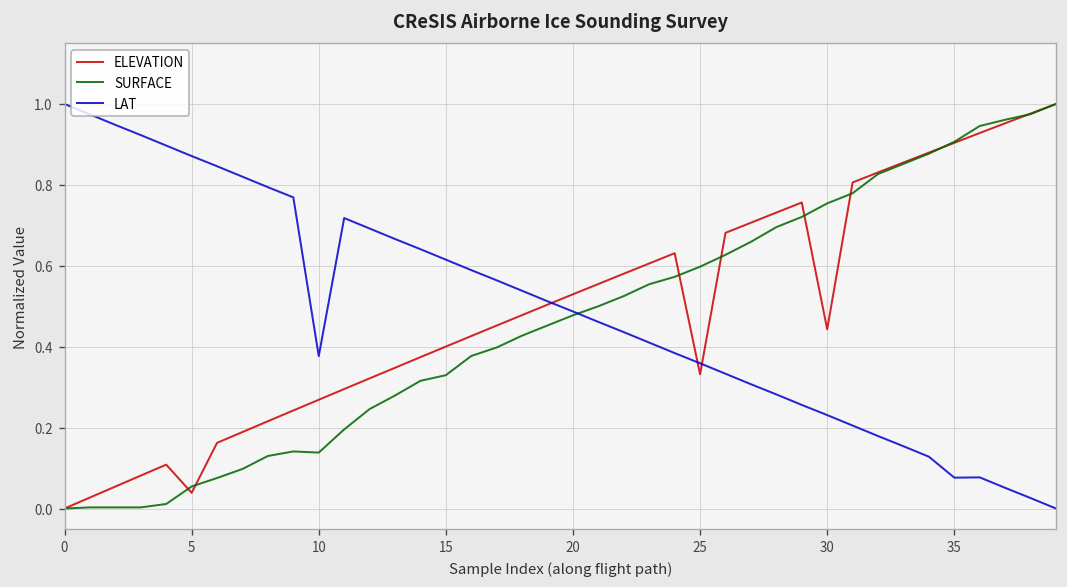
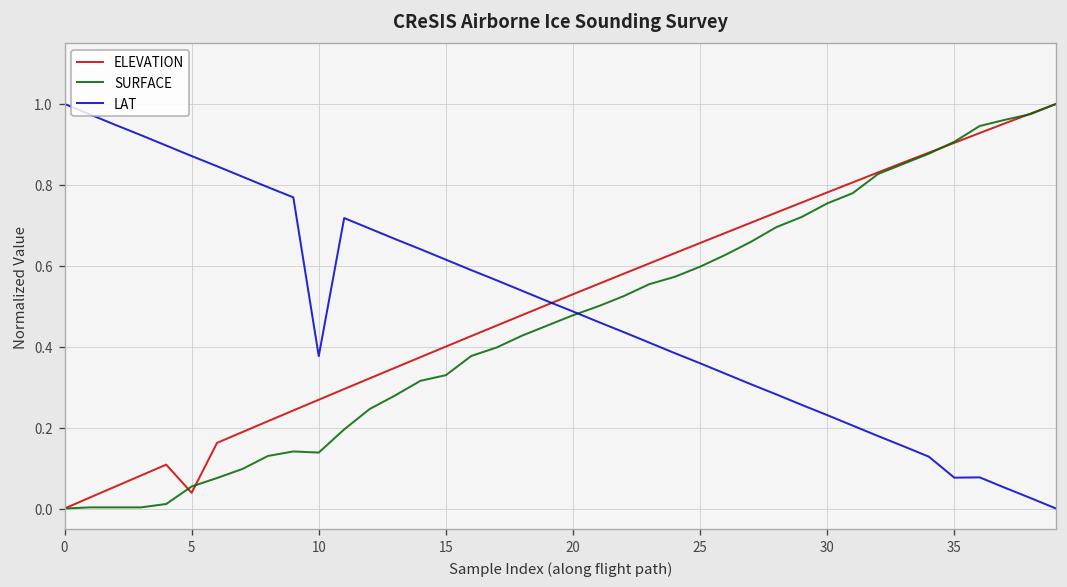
  {
    "ELEVATION": {
      "5": 0.04,
      "10": 0.27,
      "15": 0.40,
      "20": 0.53,
-     "25": 0.33,
-     "30": 0.44
+     "25": 0.66,
+     "30": 0.78
    },
    "SURFACE": {
      "5": 0.05,
      "10": 0.14,
      "15": 0.33,
      "20": 0.48,
      "25": 0.60,
      "30": 0.75
    },
    "LAT": {
      "0": 1.00,
      "5": 0.87,
      "10": 0.38,
      "15": 0.62,
      "20": 0.49,
      "25": 0.36,
      "30": 0.23,
      "35": 0.08
    }
  }
